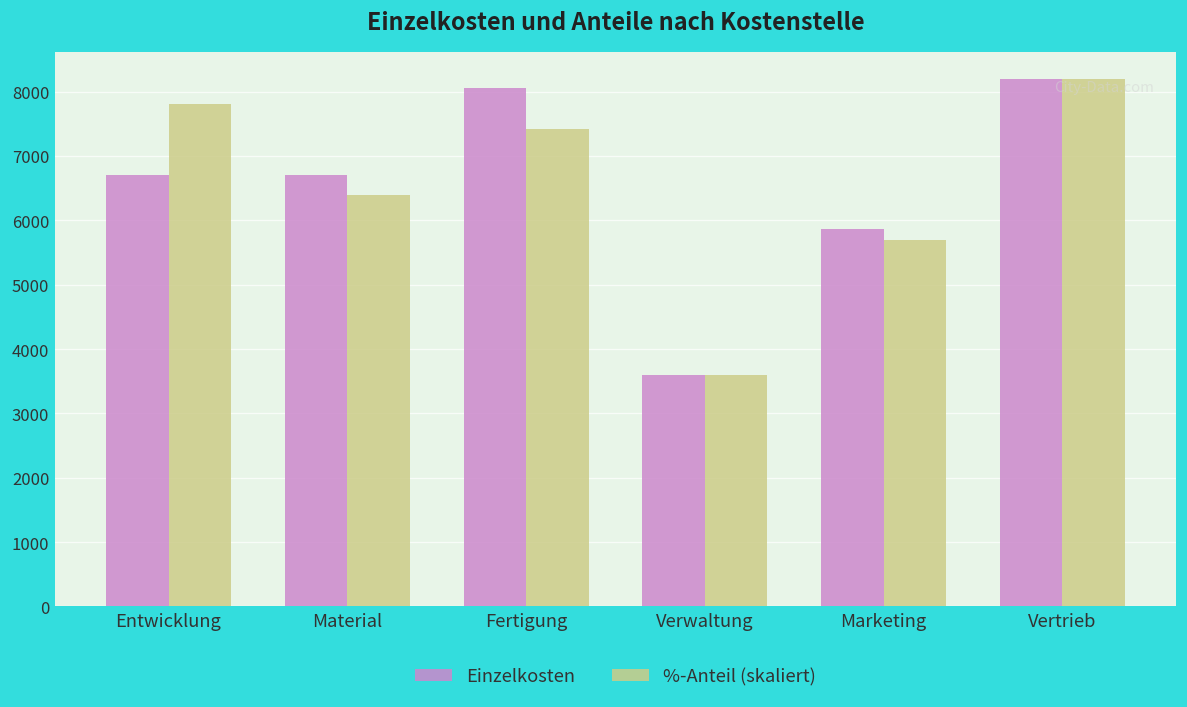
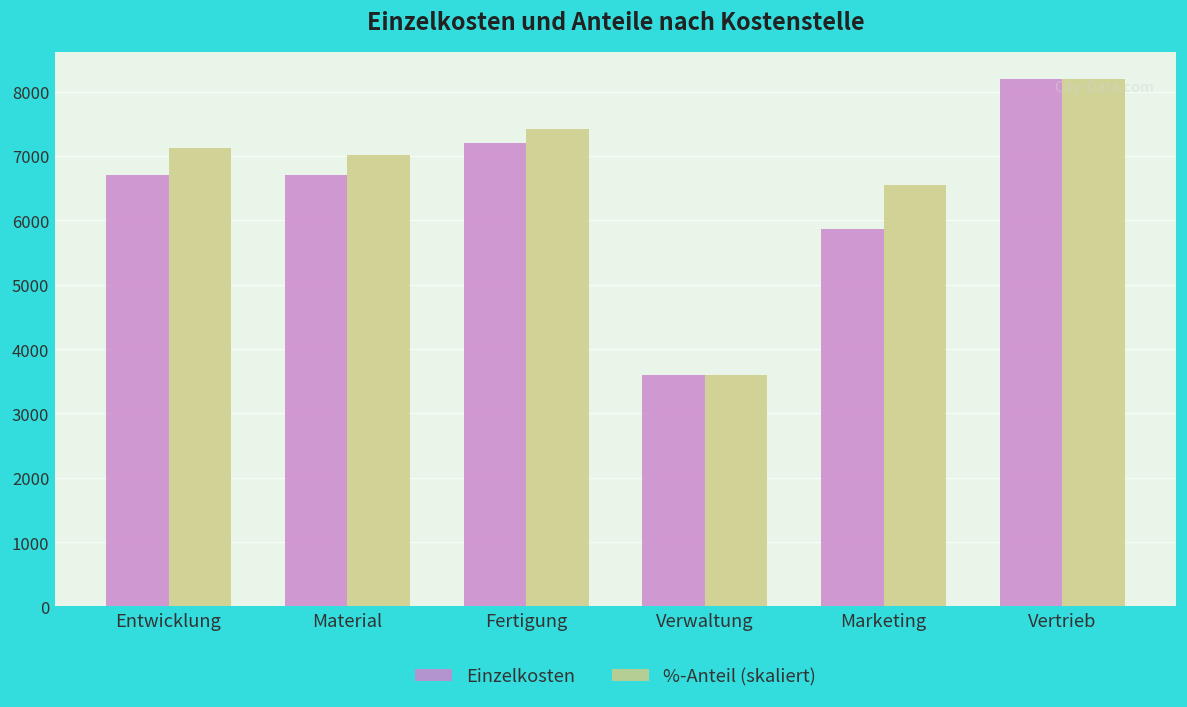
  {
    "Einzelkosten": {
      "Entwicklung": 6700,
      "Material": 6700,
-     "Fertigung": 8100,
+     "Fertigung": 7200,
      "Verwaltung": 3600,
      "Marketing": 5900,
      "Vertrieb": 8200
    },
    "%-Anteil (skaliert)": {
-     "Entwicklung": 7800,
-     "Material": 6400,
+     "Entwicklung": 7100,
+     "Material": 7000,
      "Fertigung": 7400,
      "Verwaltung": 3600,
-     "Marketing": 5700,
+     "Marketing": 6500,
      "Vertrieb": 8200
    }
  }
